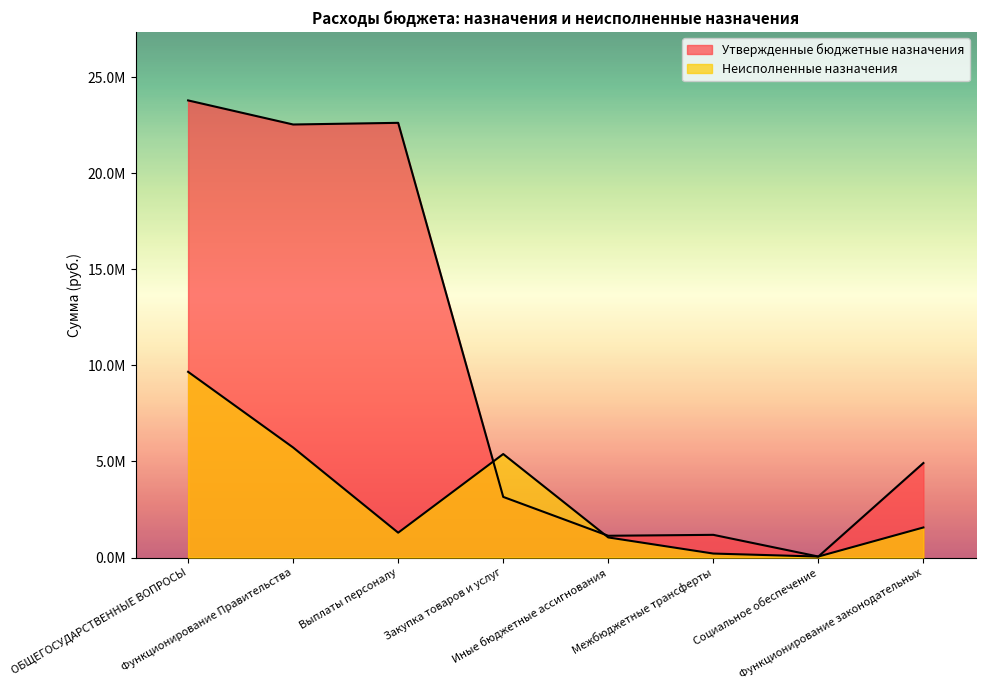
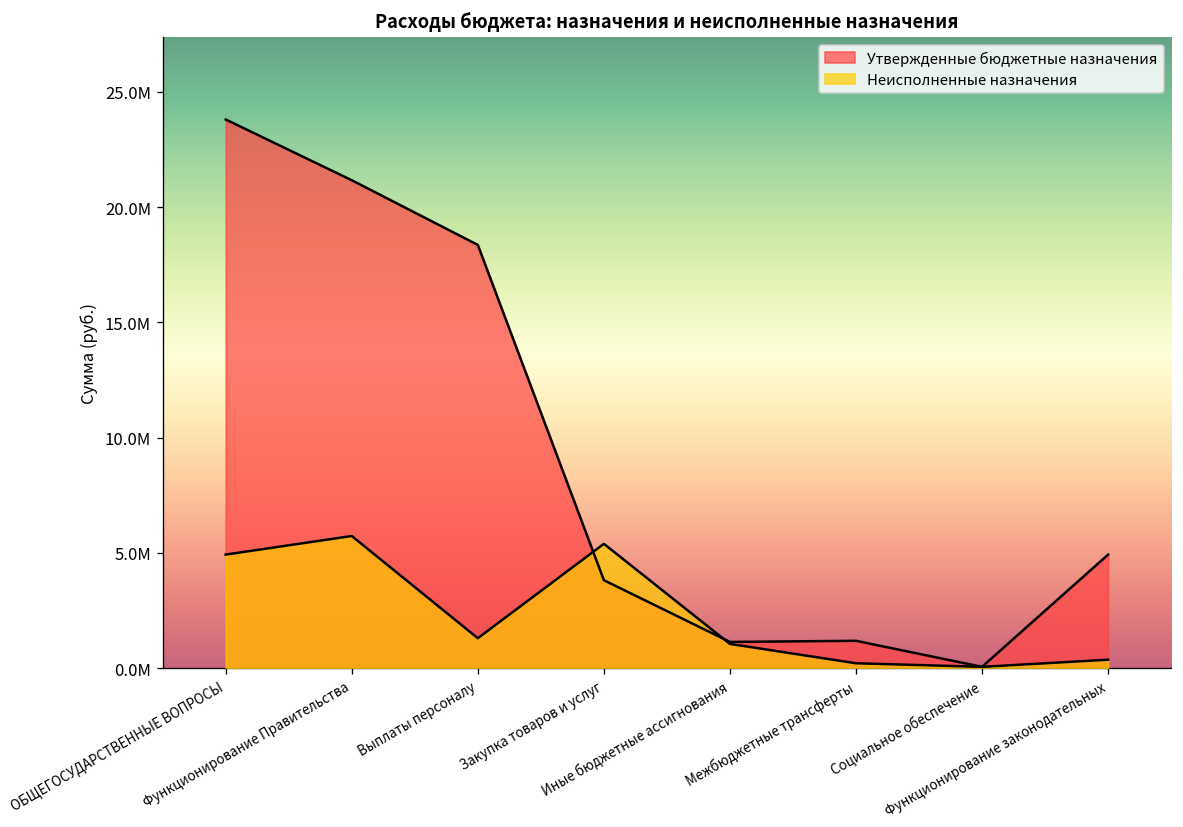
  {
    "Утвержденные бюджетные назначения": {
      "ОБЩЕГОСУДАРСТВЕННЫЕ ВОПРОСЫ": 23800000,
-     "Функционирование Правительства": 22500000,
-     "Выплаты персоналу": 22600000,
-     "Закупка товаров и услуг": 3200000,
+     "Функционирование Правительства": 21200000,
+     "Выплаты персоналу": 18400000,
+     "Закупка товаров и услуг": 3800000,
      "Межбюджетные трансферты": 1200000,
      "Функционирование законодательных": 4900000
    },
    "Неисполненные назначения": {
-     "ОБЩЕГОСУДАРСТВЕННЫЕ ВОПРОСЫ": 9700000,
+     "ОБЩЕГОСУДАРСТВЕННЫЕ ВОПРОСЫ": 4900000,
      "Функционирование Правительства": 5700000,
      "Выплаты персоналу": 1300000,
      "Закупка товаров и услуг": 5400000,
      "Межбюджетные трансферты": 200000,
-     "Функционирование законодательных": 1600000
+     "Функционирование законодательных": 400000
    }
  }
